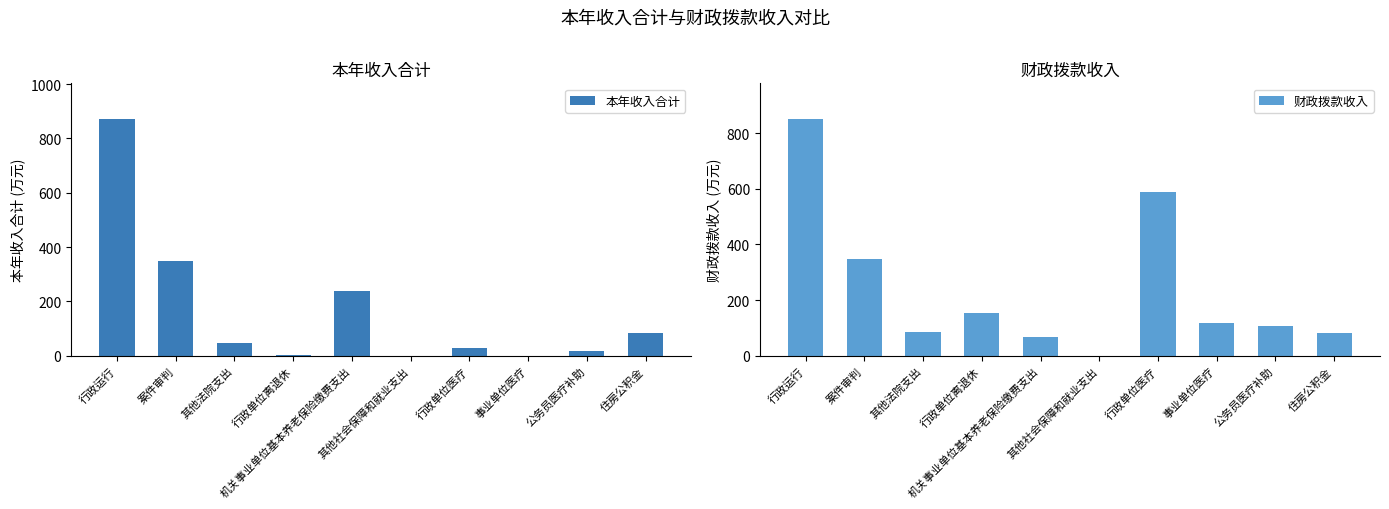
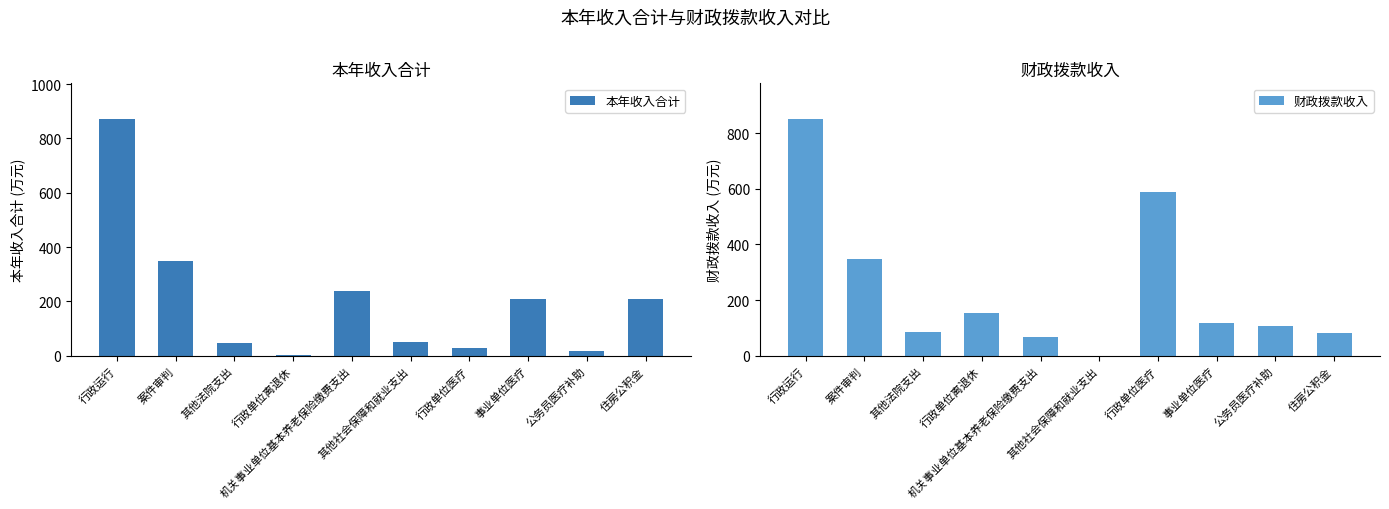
  {
    "本年收入合计": {
      "行政运行": 870,
      "案件审判": 350,
      "其他法院支出": 50,
      "机关事业单位基本养老保险缴费支出": 240,
-     "其他社会保障和就业支出": 0,
+     "其他社会保障和就业支出": 50,
      "行政单位医疗": 30,
-     "事业单位医疗": 0,
+     "事业单位医疗": 210,
      "公务员医疗补助": 20,
-     "住房公积金": 80
+     "住房公积金": 210
    },
    "财政拨款收入": {
      "行政运行": 850,
      "案件审判": 350,
      "其他法院支出": 80,
      "行政单位离退休": 150,
      "机关事业单位基本养老保险缴费支出": 70,
      "行政单位医疗": 590,
      "事业单位医疗": 120,
      "公务员医疗补助": 110,
      "住房公积金": 80
    }
  }
